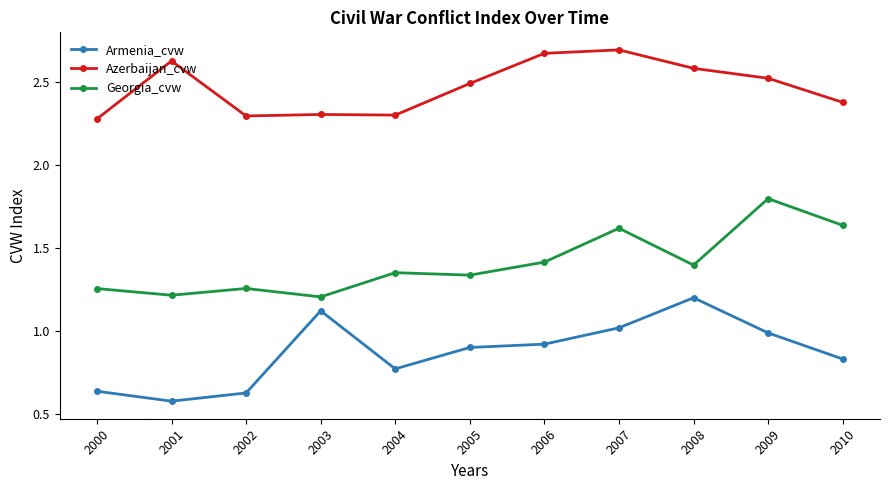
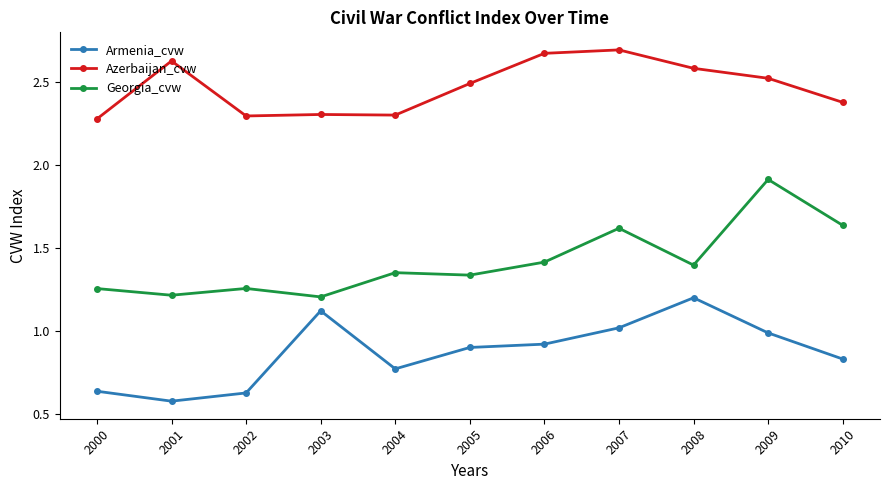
  {
    "Armenia_cvw": {
      "2000": 0.64,
      "2001": 0.58,
      "2002": 0.63,
      "2003": 1.12,
      "2004": 0.77,
      "2005": 0.90,
      "2006": 0.92,
      "2007": 1.02,
      "2008": 1.20,
      "2009": 0.99,
      "2010": 0.83
    },
    "Azerbaijan_cvw": {
      "2000": 2.28,
      "2001": 2.62,
      "2002": 2.29,
      "2003": 2.30,
      "2004": 2.30,
      "2005": 2.49,
      "2006": 2.67,
      "2007": 2.69,
      "2008": 2.58,
      "2009": 2.52,
      "2010": 2.38
    },
    "Georgia_cvw": {
      "2000": 1.26,
      "2001": 1.22,
      "2002": 1.26,
      "2003": 1.21,
      "2004": 1.35,
      "2005": 1.34,
      "2006": 1.42,
      "2007": 1.62,
      "2008": 1.40,
-     "2009": 1.80,
+     "2009": 1.91,
      "2010": 1.64
    }
  }
